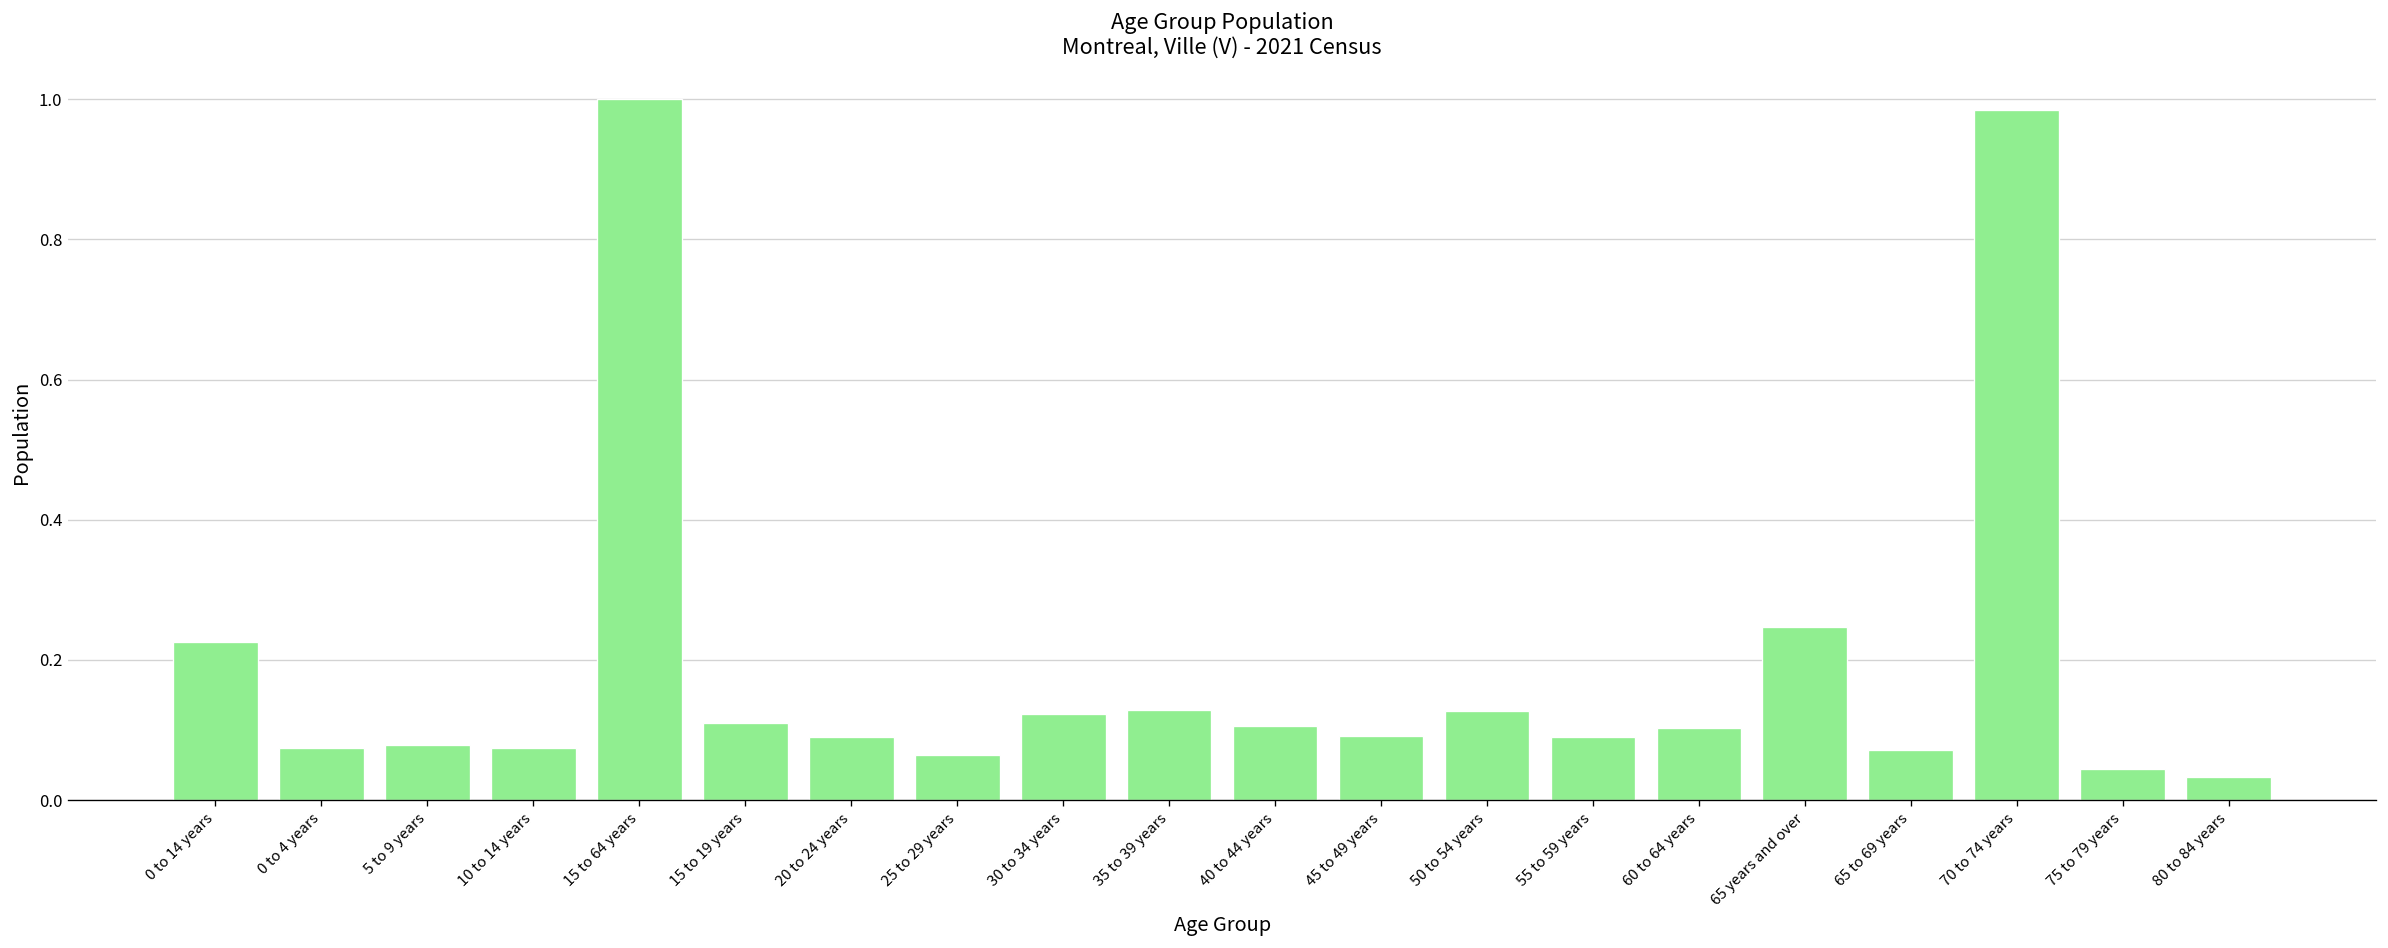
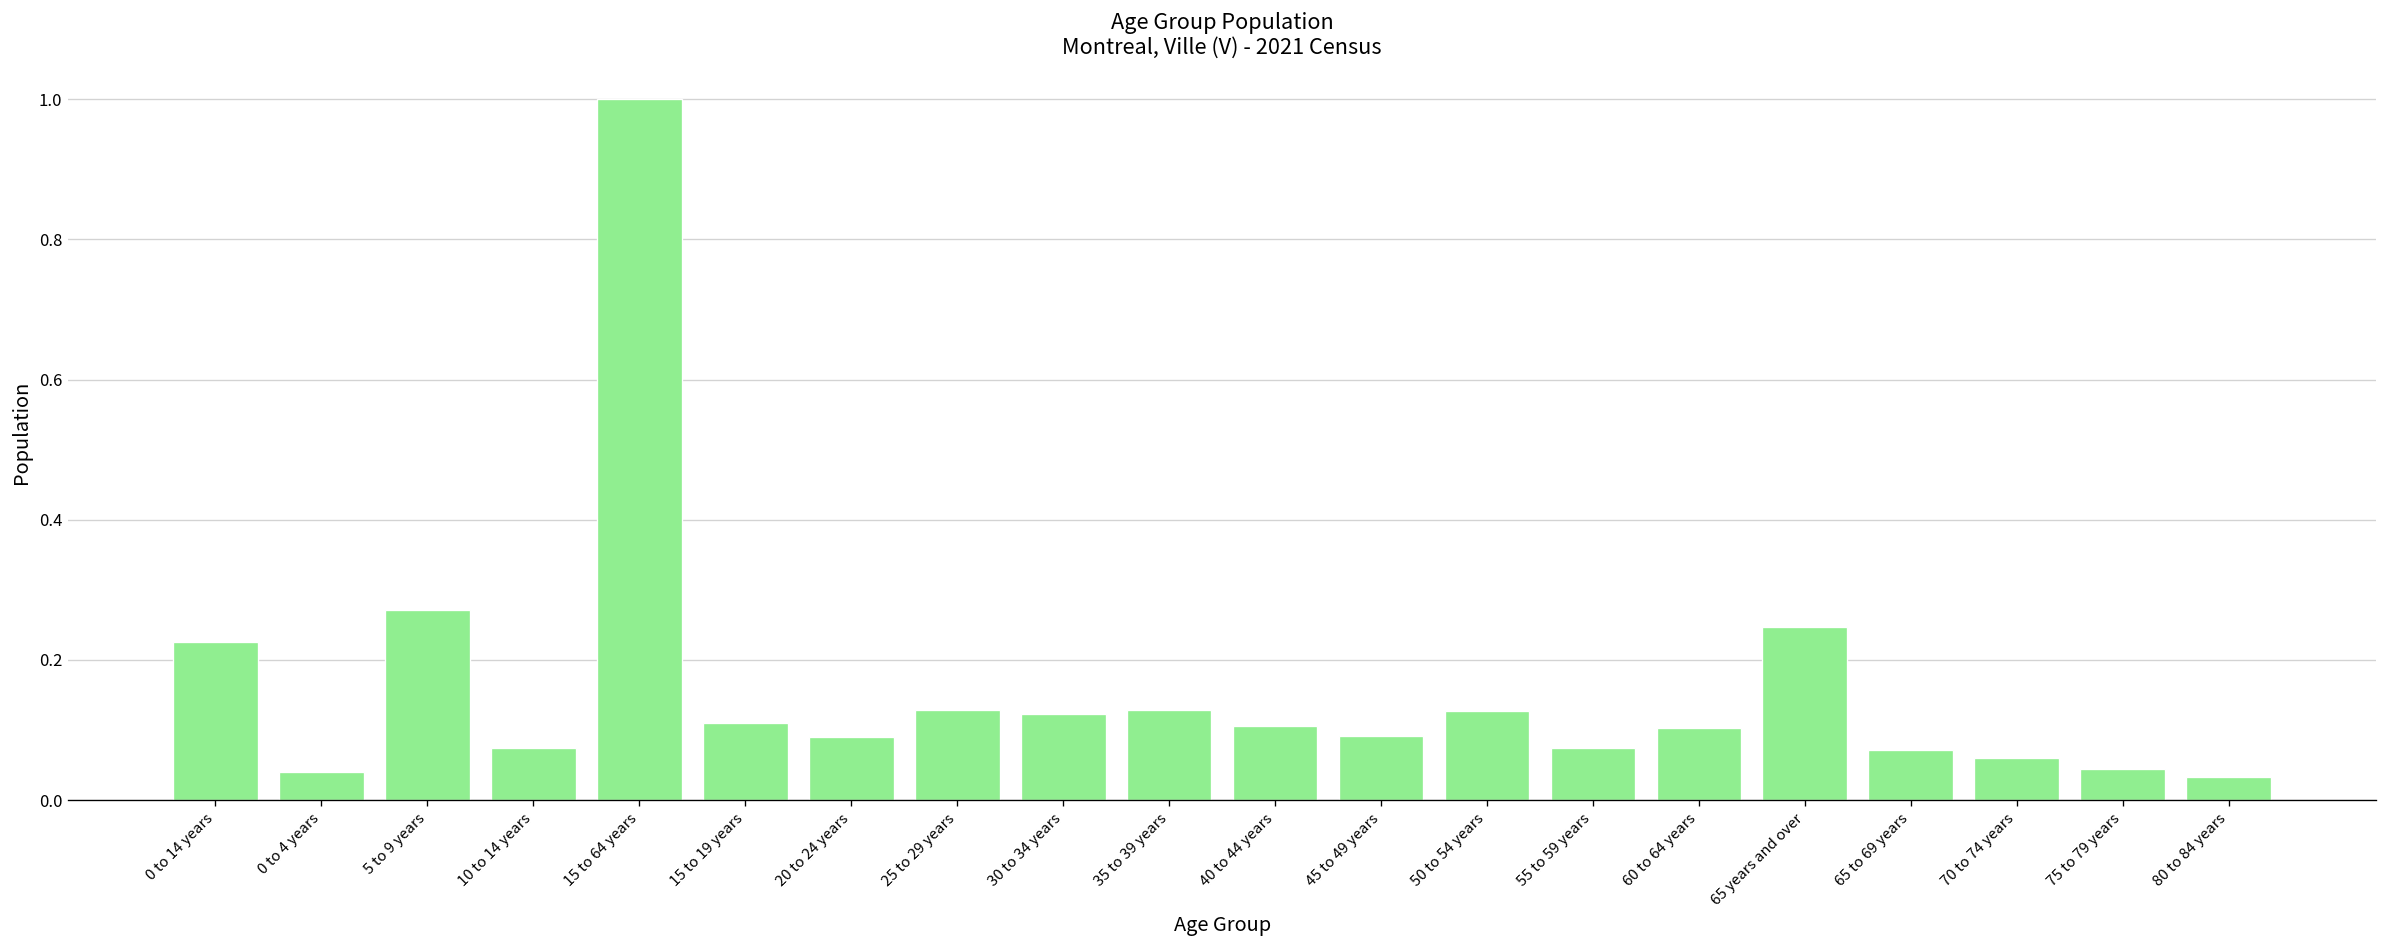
  {
    "0 to 14 years": 0.23,
-   "0 to 4 years": 0.07,
-   "5 to 9 years": 0.08,
+   "0 to 4 years": 0.04,
+   "5 to 9 years": 0.27,
    "10 to 14 years": 0.07,
    "15 to 64 years": 1.00,
    "15 to 19 years": 0.11,
    "20 to 24 years": 0.09,
-   "25 to 29 years": 0.06,
+   "25 to 29 years": 0.13,
    "30 to 34 years": 0.12,
    "35 to 39 years": 0.13,
    "40 to 44 years": 0.11,
    "45 to 49 years": 0.09,
    "50 to 54 years": 0.13,
-   "55 to 59 years": 0.09,
+   "55 to 59 years": 0.07,
    "60 to 64 years": 0.10,
    "65 years and over": 0.25,
    "65 to 69 years": 0.07,
-   "70 to 74 years": 0.98,
+   "70 to 74 years": 0.06,
    "75 to 79 years": 0.04,
    "80 to 84 years": 0.03
  }
